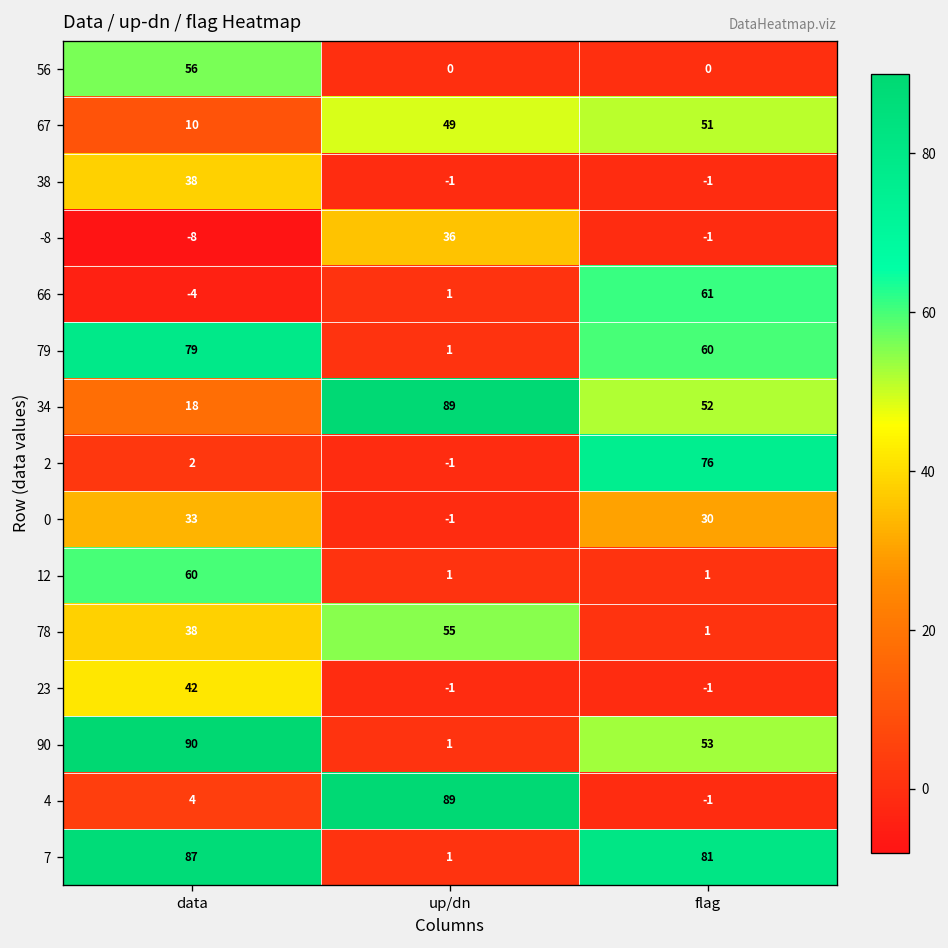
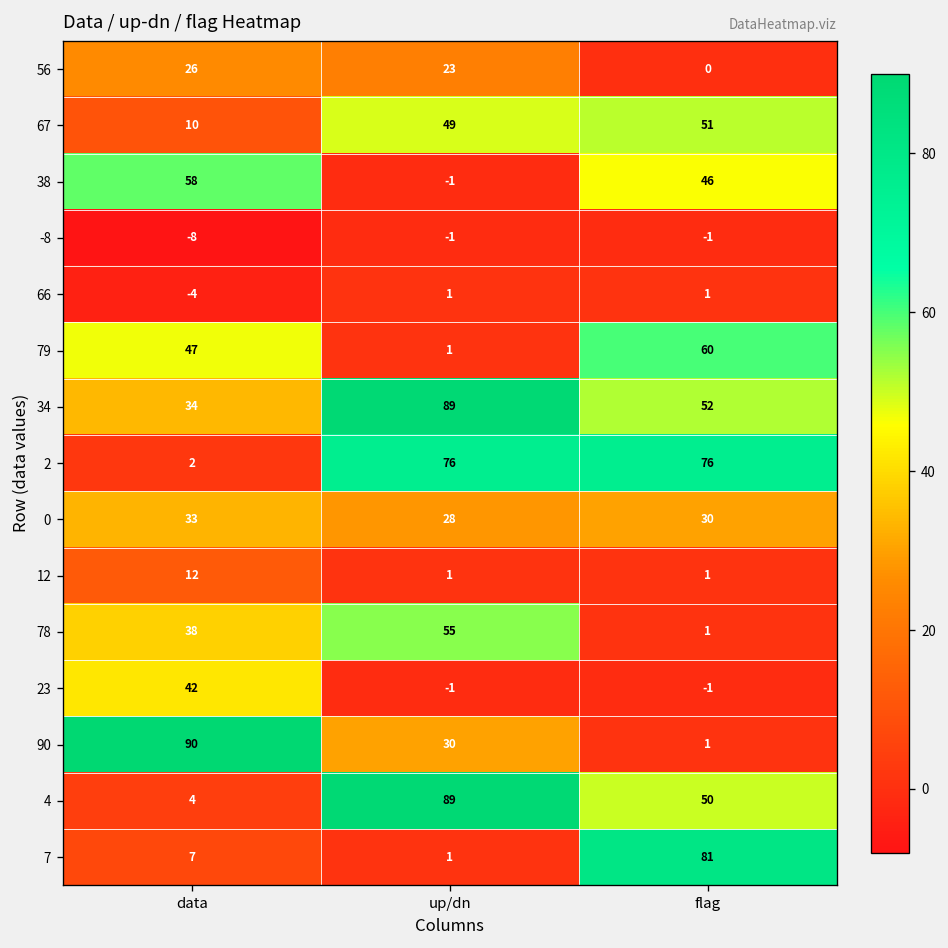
  {
    "56": {
-     "data": 56,
-     "up/dn": 0,
+     "data": 26,
+     "up/dn": 23,
      "flag": 0
    },
    "67": {
      "data": 10,
      "up/dn": 49,
      "flag": 51
    },
    "38": {
-     "data": 38,
+     "data": 58,
      "up/dn": -1,
-     "flag": -1
+     "flag": 46
    },
    "-8": {
      "data": -8,
-     "up/dn": 36,
+     "up/dn": -1,
      "flag": -1
    },
    "66": {
      "data": -4,
      "up/dn": 1,
-     "flag": 61
+     "flag": 1
    },
    "79": {
-     "data": 79,
+     "data": 47,
      "up/dn": 1,
      "flag": 60
    },
    "34": {
-     "data": 18,
+     "data": 34,
      "up/dn": 89,
      "flag": 52
    },
    "2": {
      "data": 2,
-     "up/dn": -1,
+     "up/dn": 76,
      "flag": 76
    },
    "0": {
      "data": 33,
-     "up/dn": -1,
+     "up/dn": 28,
      "flag": 30
    },
    "12": {
-     "data": 60,
+     "data": 12,
      "up/dn": 1,
      "flag": 1
    },
    "78": {
      "data": 38,
      "up/dn": 55,
      "flag": 1
    },
    "23": {
      "data": 42,
      "up/dn": -1,
      "flag": -1
    },
    "90": {
      "data": 90,
-     "up/dn": 1,
-     "flag": 53
+     "up/dn": 30,
+     "flag": 1
    },
    "4": {
      "data": 4,
      "up/dn": 89,
-     "flag": -1
+     "flag": 50
    },
    "7": {
-     "data": 87,
+     "data": 7,
      "up/dn": 1,
      "flag": 81
    }
  }
